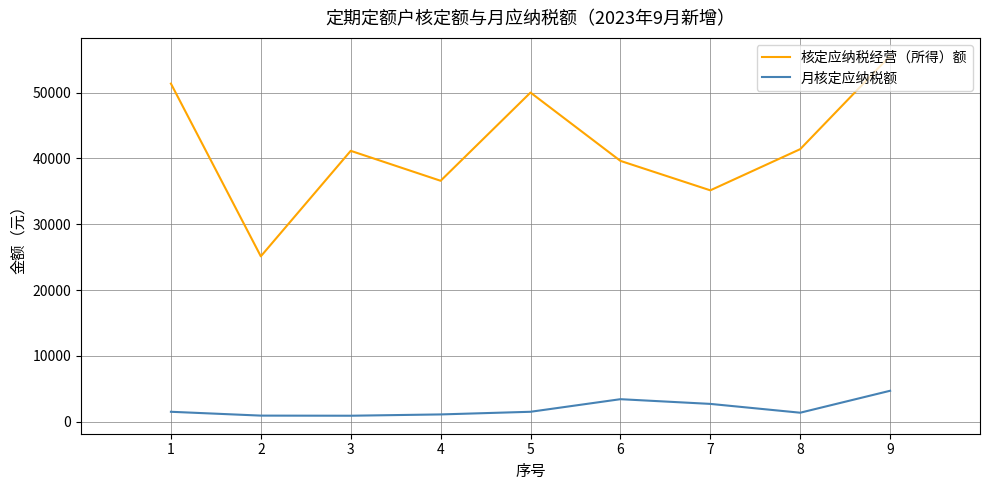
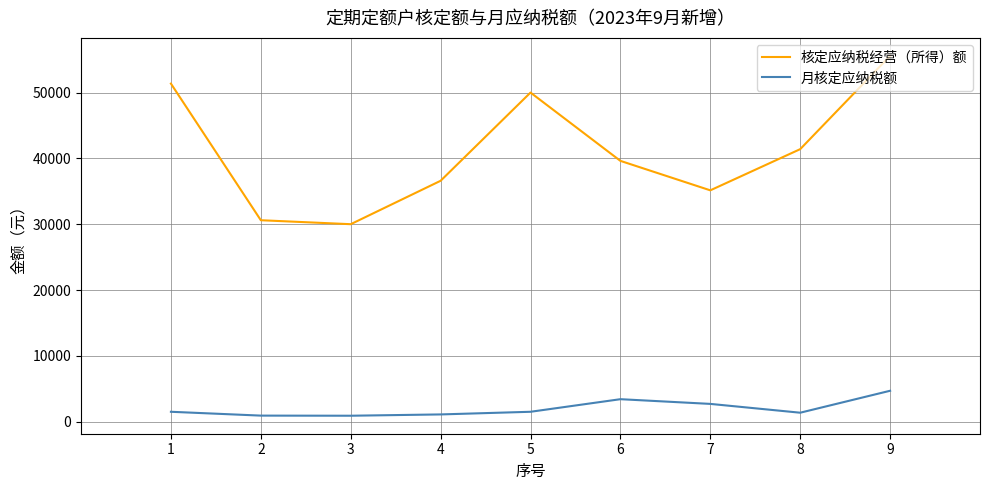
  {
    "核定应纳税经营（所得）额": {
      "1": 51000,
-     "2": 25000,
-     "3": 41000,
+     "2": 31000,
+     "3": 30000,
      "4": 37000,
      "5": 50000,
      "6": 40000,
      "7": 35000,
      "8": 41000
    },
    "月核定应纳税额": {
      "1": 2000,
      "2": 1000,
      "3": 1000,
      "4": 1000,
      "5": 2000,
      "6": 3000,
      "7": 3000,
      "8": 1000,
      "9": 5000
    }
  }
